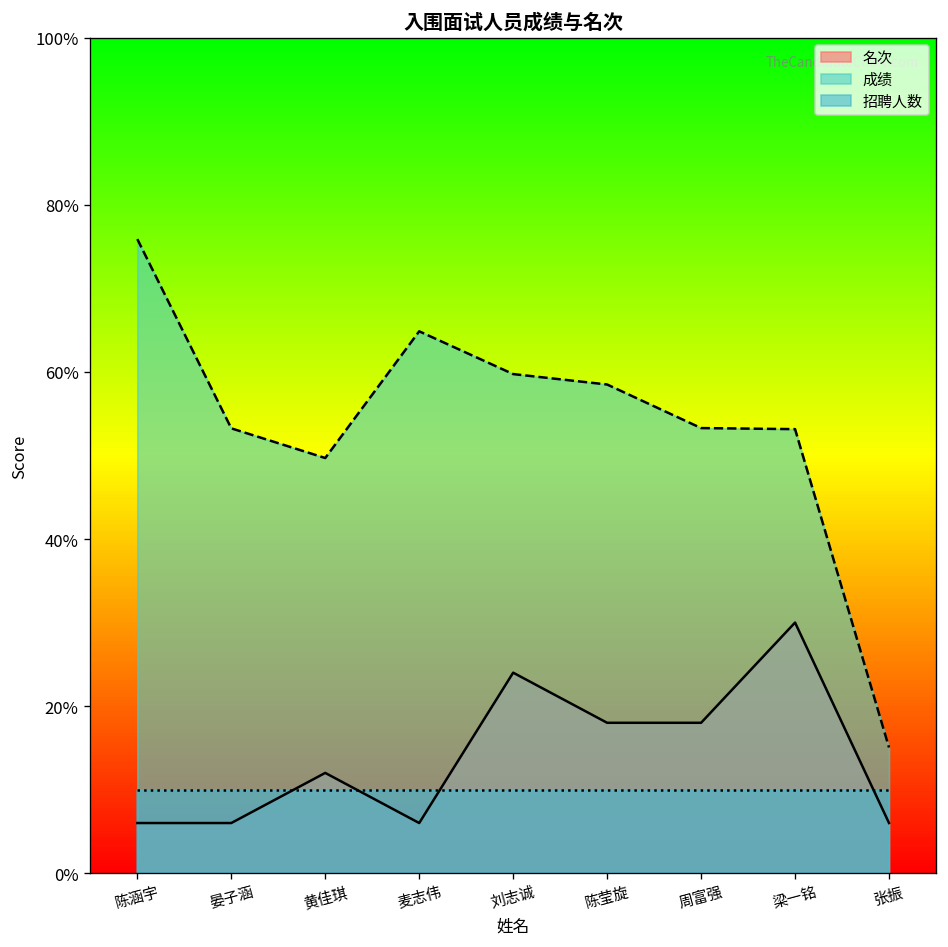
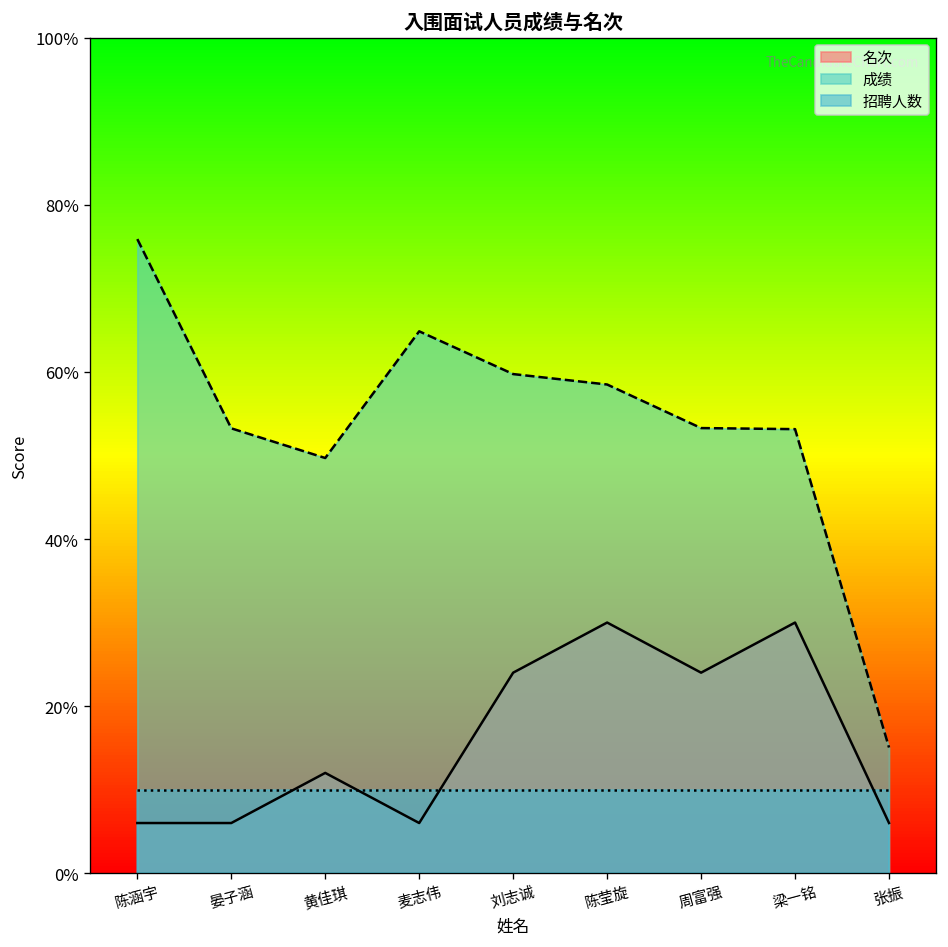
  {
    "名次": {
      "陈涵宇": "6%",
      "晏子涵": "6%",
      "黄佳琪": "12%",
      "麦志伟": "6%",
      "刘志诚": "24%",
-     "陈莹旋": "18%",
-     "周富强": "18%",
+     "陈莹旋": "30%",
+     "周富强": "24%",
      "梁一铭": "30%",
      "张振": "6%"
    }
  }
